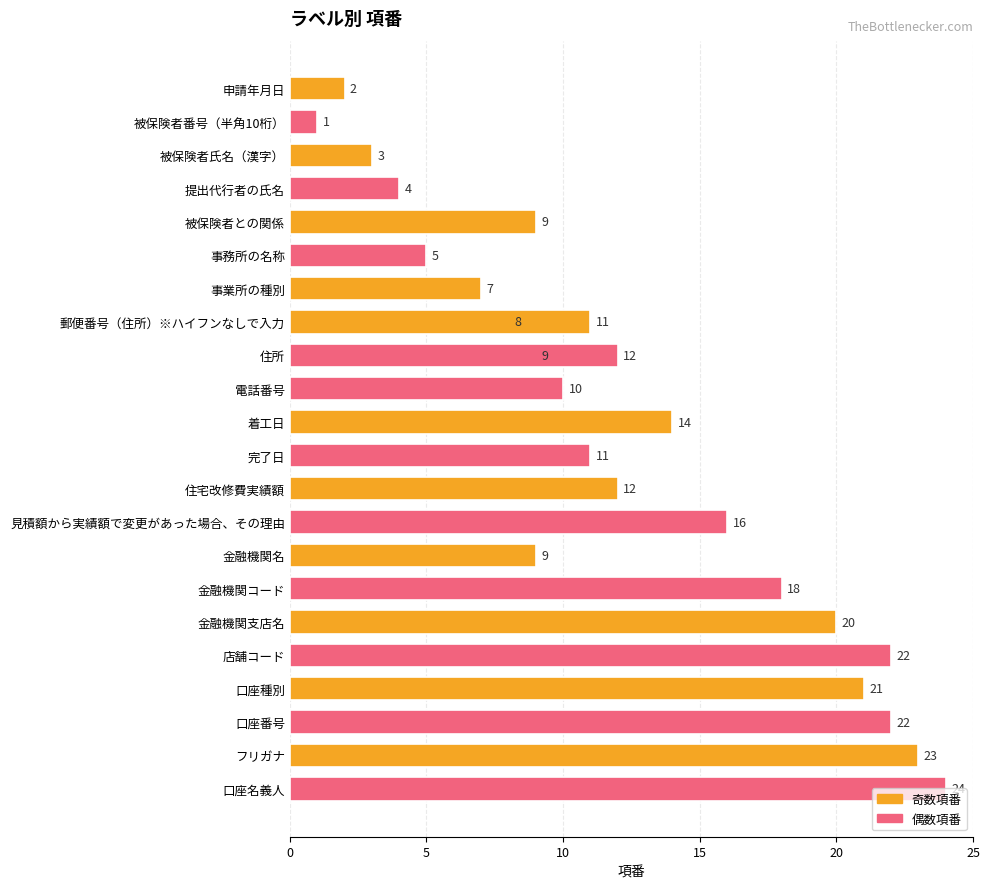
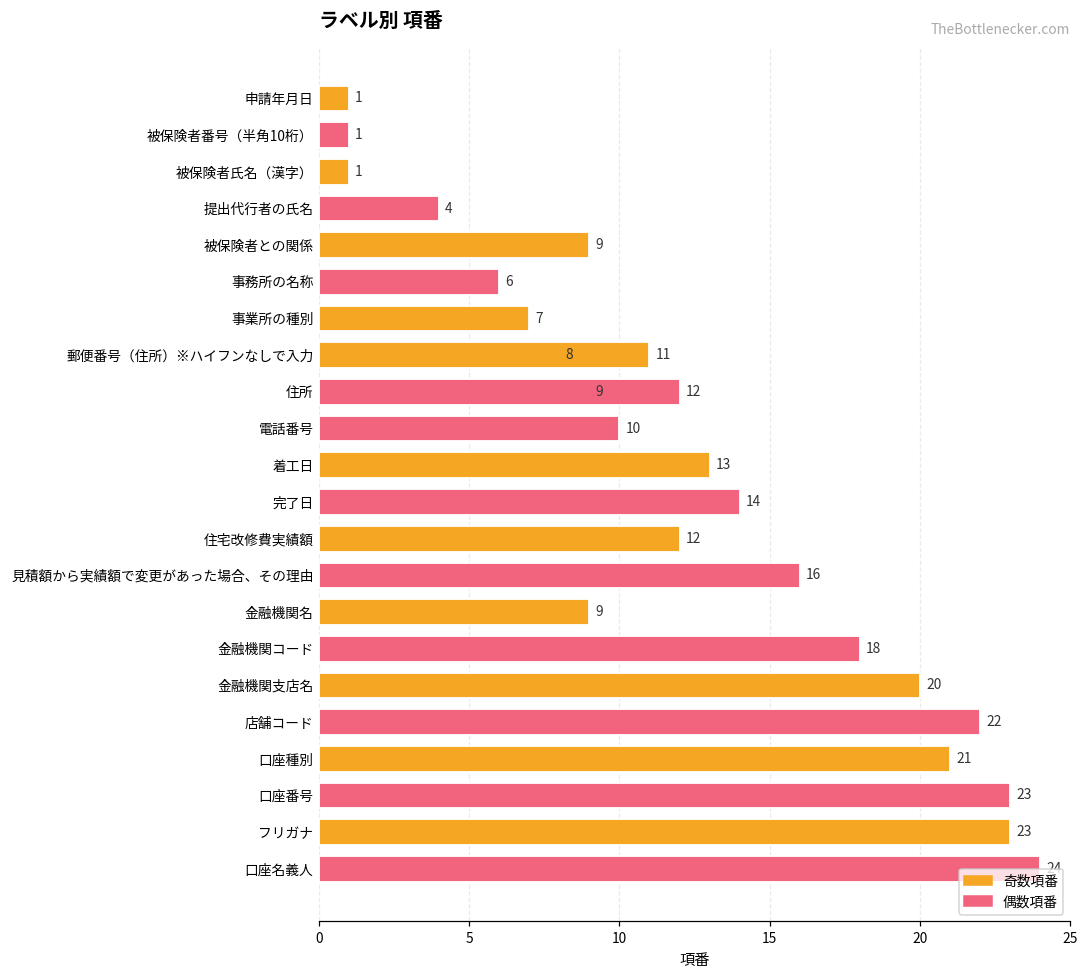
  {
-   "申請年月日": 2,
+   "申請年月日": 1,
    "被保険者番号（半角10桁）": 1,
-   "被保険者氏名（漢字）": 3,
+   "被保険者氏名（漢字）": 1,
    "提出代行者の氏名": 4,
    "被保険者との関係": 9,
-   "事務所の名称": 5,
+   "事務所の名称": 6,
    "事業所の種別": 7,
    "電話番号": 10,
-   "着工日": 14,
-   "完了日": 11,
+   "着工日": 13,
+   "完了日": 14,
    "住宅改修費実績額": 12,
    "見積額から実績額で変更があった場合、その理由": 16,
    "金融機関名": 9,
    "金融機関コード": 18,
    "金融機関支店名": 20,
    "店舗コード": 22,
    "口座種別": 21,
-   "口座番号": 22,
+   "口座番号": 23,
    "フリガナ": 23
  }
